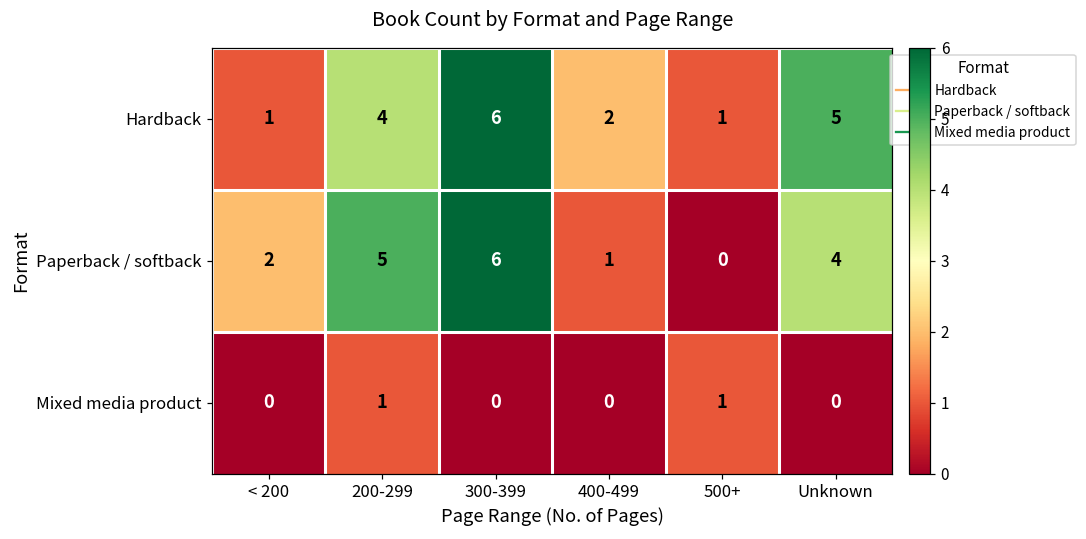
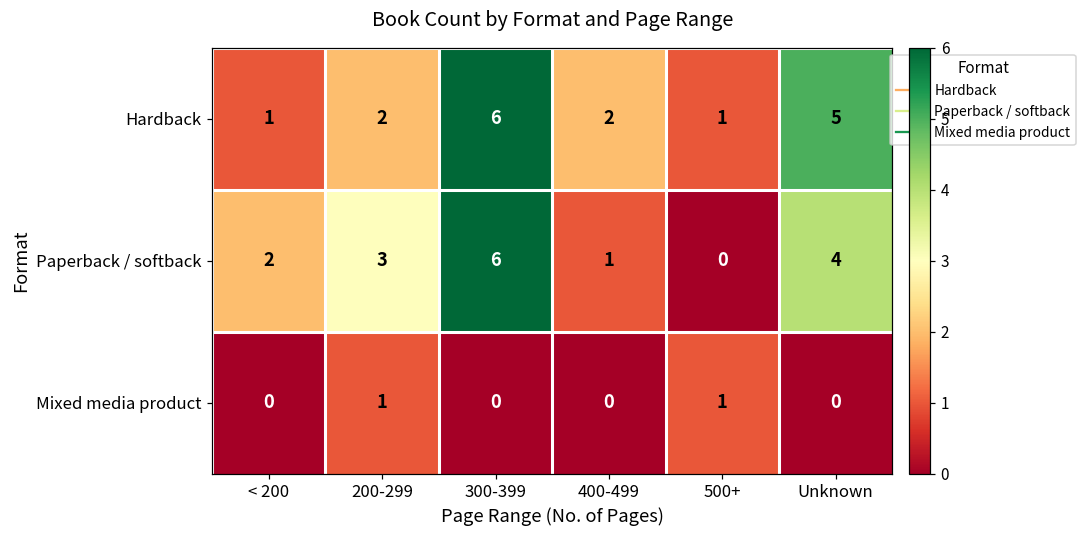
  {
    "Hardback": {
      "< 200": 1,
-     "200-299": 4,
+     "200-299": 2,
      "300-399": 6,
      "400-499": 2,
      "500+": 1,
      "Unknown": 5
    },
    "Paperback / softback": {
      "< 200": 2,
-     "200-299": 5,
+     "200-299": 3,
      "300-399": 6,
      "400-499": 1,
      "500+": 0,
      "Unknown": 4
    },
    "Mixed media product": {
      "< 200": 0,
      "200-299": 1,
      "300-399": 0,
      "400-499": 0,
      "500+": 1,
      "Unknown": 0
    }
  }
